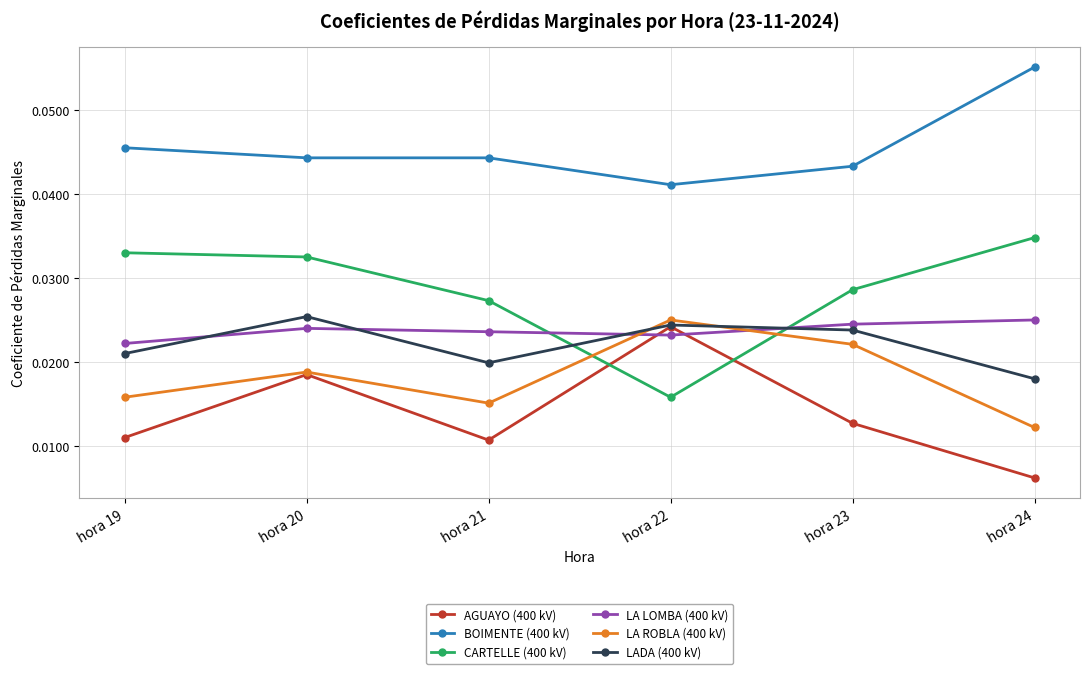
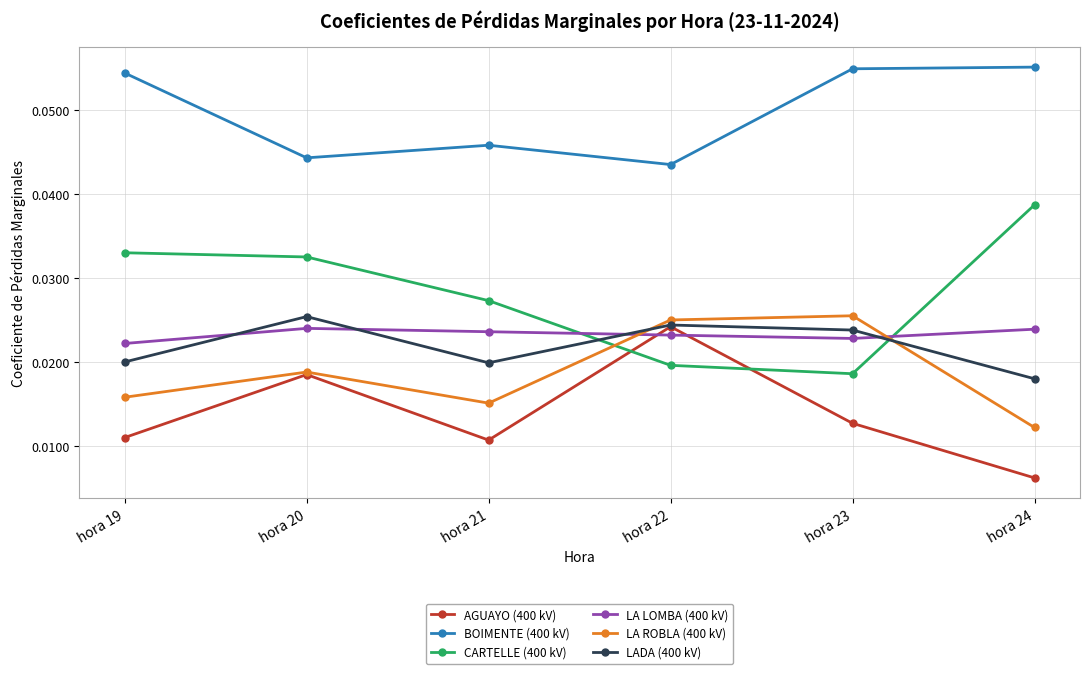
  {
    "AGUAYO (400 kV)": {
      "hora 19": 0.011,
      "hora 21": 0.011,
      "hora 23": 0.013,
      "hora 24": 0.006
    },
    "BOIMENTE (400 kV)": {
-     "hora 19": 0.046,
+     "hora 19": 0.054,
      "hora 20": 0.044,
-     "hora 21": 0.044,
-     "hora 22": 0.041,
-     "hora 23": 0.043,
+     "hora 21": 0.046,
+     "hora 22": 0.044,
+     "hora 23": 0.055,
      "hora 24": 0.055
    },
    "CARTELLE (400 kV)": {
      "hora 19": 0.033,
      "hora 20": 0.033,
      "hora 21": 0.027,
-     "hora 22": 0.016,
-     "hora 23": 0.029,
-     "hora 24": 0.035
+     "hora 22": 0.020,
+     "hora 23": 0.019,
+     "hora 24": 0.039
    },
    "LA LOMBA (400 kV)": {
      "hora 19": 0.022,
      "hora 20": 0.024,
      "hora 21": 0.024,
      "hora 22": 0.023,
-     "hora 23": 0.025,
-     "hora 24": 0.025
+     "hora 23": 0.023,
+     "hora 24": 0.024
    },
    "LA ROBLA (400 kV)": {
      "hora 19": 0.016,
      "hora 21": 0.015,
      "hora 22": 0.025,
-     "hora 23": 0.022,
+     "hora 23": 0.026,
      "hora 24": 0.012
    },
    "LADA (400 kV)": {
-     "hora 19": 0.021,
+     "hora 19": 0.020,
      "hora 20": 0.025,
      "hora 21": 0.020,
      "hora 23": 0.024,
      "hora 24": 0.018
    }
  }
